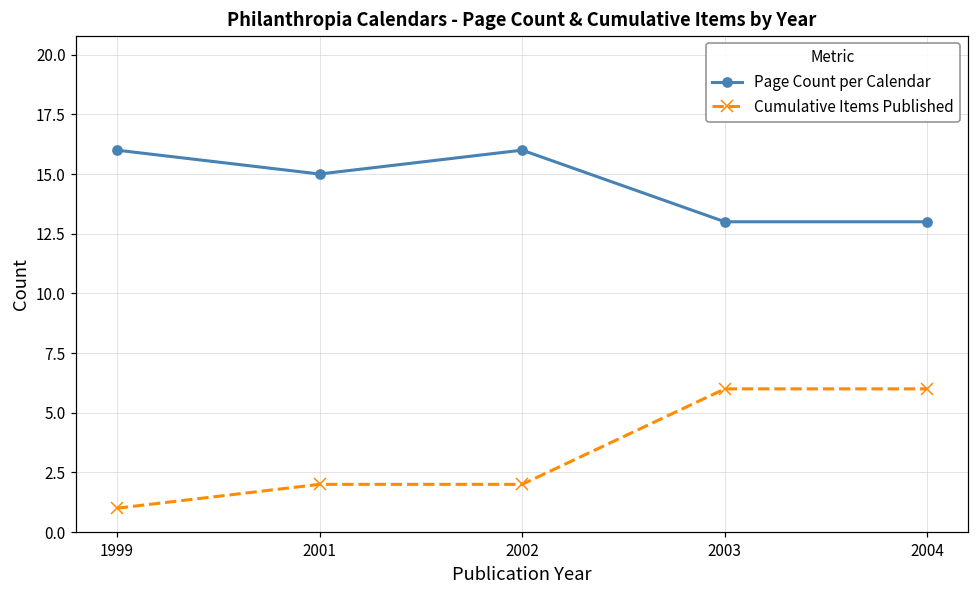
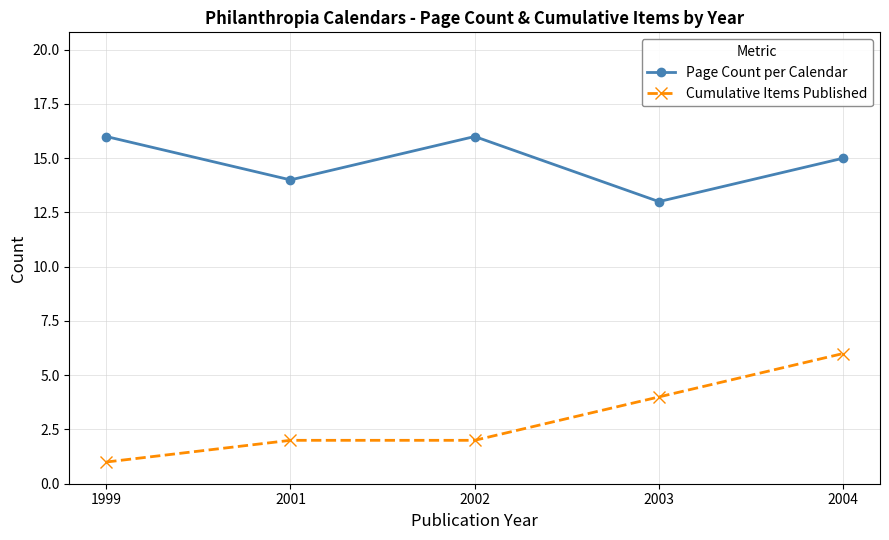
  {
    "Page Count per Calendar": {
      "1999": 16,
-     "2001": 15,
+     "2001": 14,
      "2002": 16,
      "2003": 13,
-     "2004": 13
+     "2004": 15
    },
    "Cumulative Items Published": {
      "1999": 1,
      "2001": 2,
      "2002": 2,
-     "2003": 6,
+     "2003": 4,
      "2004": 6
    }
  }
